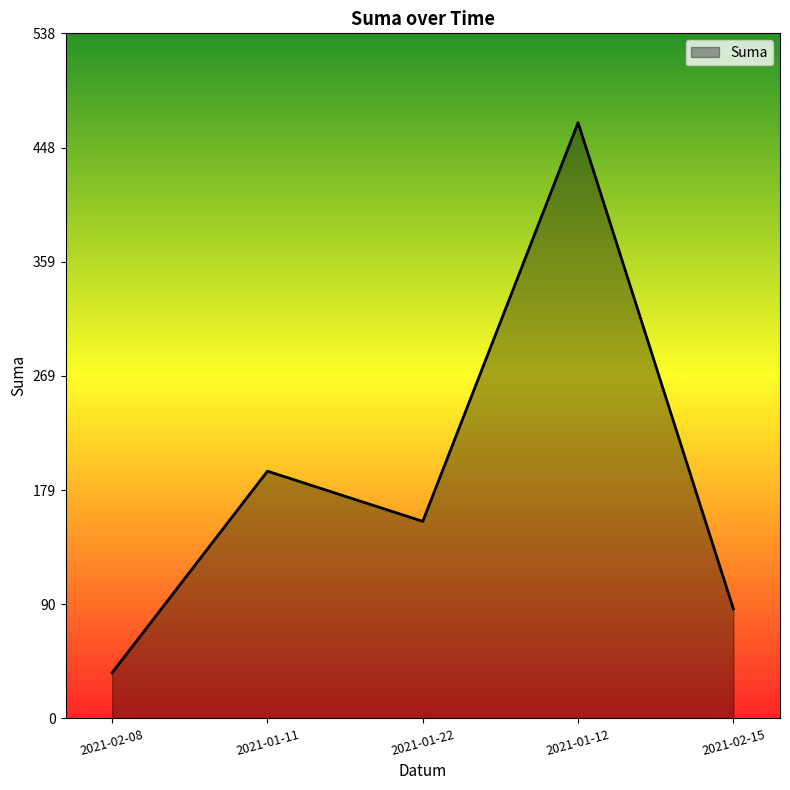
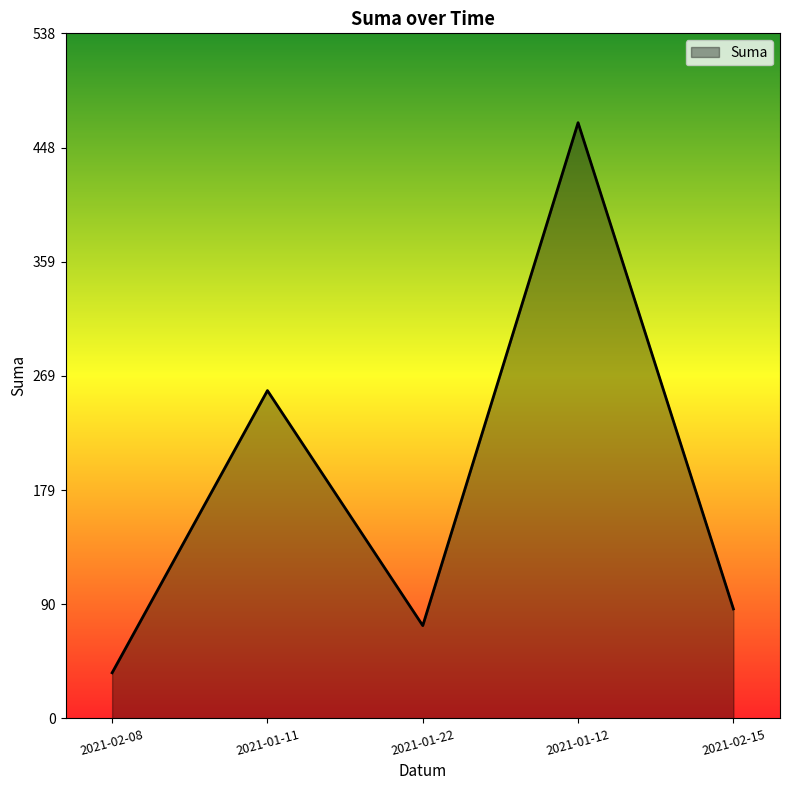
  {
    "2021-02-08": 36,
-   "2021-01-11": 194,
-   "2021-01-22": 155,
+   "2021-01-11": 258,
+   "2021-01-22": 73,
    "2021-01-12": 468,
    "2021-02-15": 86
  }
